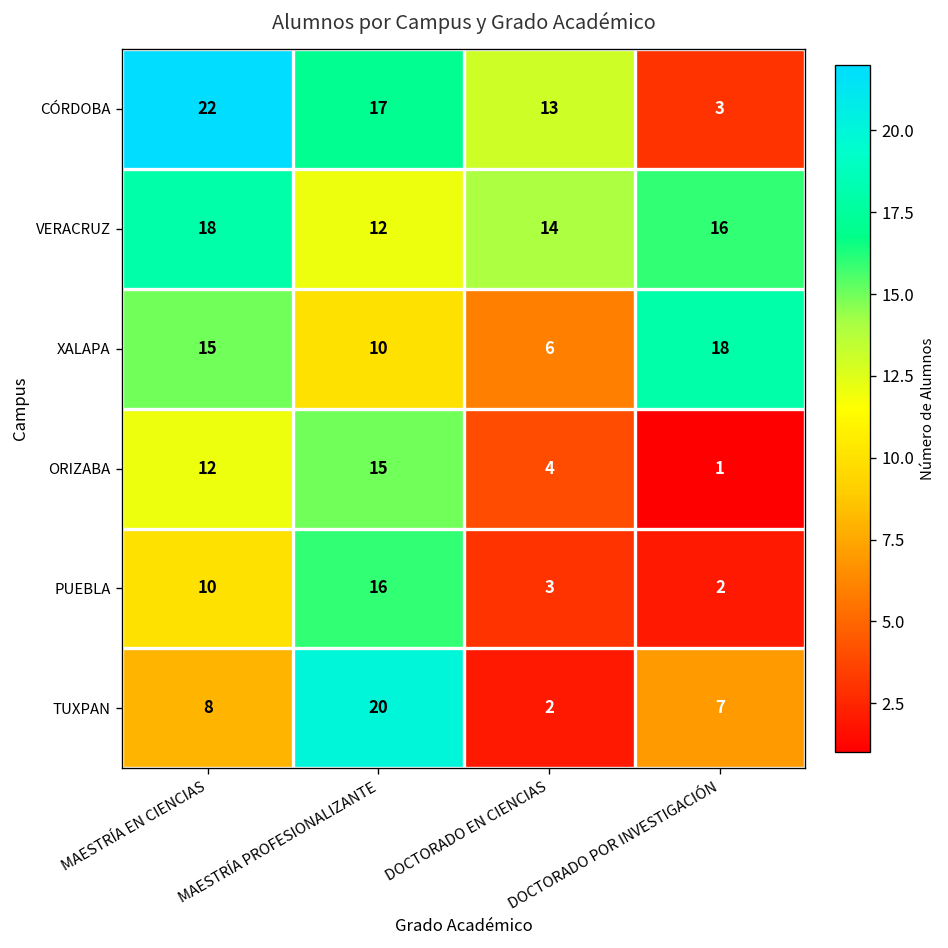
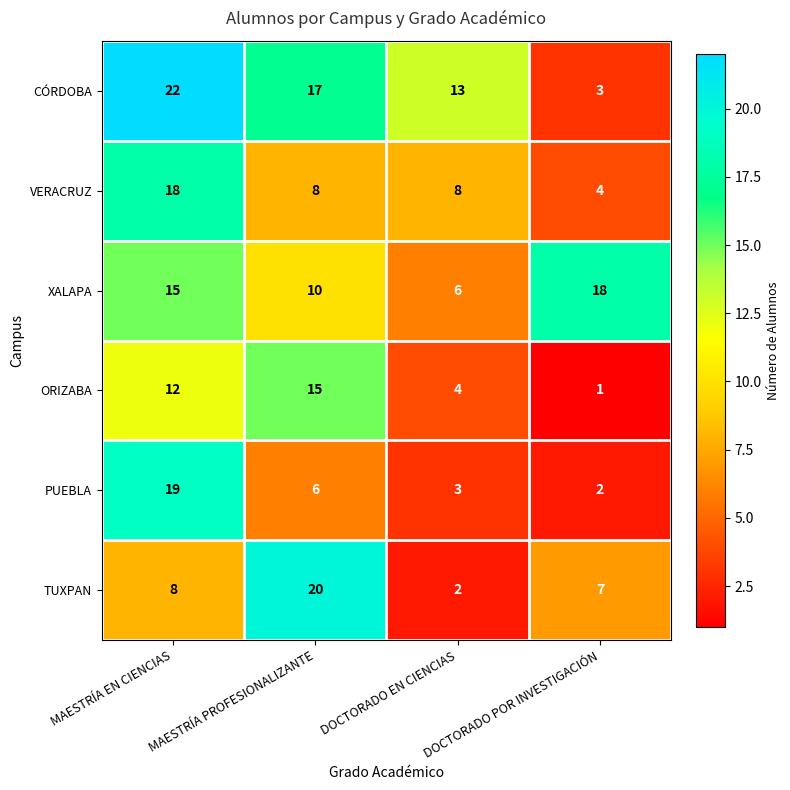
  {
    "CÓRDOBA": {
      "MAESTRÍA EN CIENCIAS": 22,
      "MAESTRÍA PROFESIONALIZANTE": 17,
      "DOCTORADO EN CIENCIAS": 13,
      "DOCTORADO POR INVESTIGACIÓN": 3
    },
    "VERACRUZ": {
      "MAESTRÍA EN CIENCIAS": 18,
-     "MAESTRÍA PROFESIONALIZANTE": 12,
-     "DOCTORADO EN CIENCIAS": 14,
-     "DOCTORADO POR INVESTIGACIÓN": 16
+     "MAESTRÍA PROFESIONALIZANTE": 8,
+     "DOCTORADO EN CIENCIAS": 8,
+     "DOCTORADO POR INVESTIGACIÓN": 4
    },
    "XALAPA": {
      "MAESTRÍA EN CIENCIAS": 15,
      "MAESTRÍA PROFESIONALIZANTE": 10,
      "DOCTORADO EN CIENCIAS": 6,
      "DOCTORADO POR INVESTIGACIÓN": 18
    },
    "ORIZABA": {
      "MAESTRÍA EN CIENCIAS": 12,
      "MAESTRÍA PROFESIONALIZANTE": 15,
      "DOCTORADO EN CIENCIAS": 4,
      "DOCTORADO POR INVESTIGACIÓN": 1
    },
    "PUEBLA": {
-     "MAESTRÍA EN CIENCIAS": 10,
-     "MAESTRÍA PROFESIONALIZANTE": 16,
+     "MAESTRÍA EN CIENCIAS": 19,
+     "MAESTRÍA PROFESIONALIZANTE": 6,
      "DOCTORADO EN CIENCIAS": 3,
      "DOCTORADO POR INVESTIGACIÓN": 2
    },
    "TUXPAN": {
      "MAESTRÍA EN CIENCIAS": 8,
      "MAESTRÍA PROFESIONALIZANTE": 20,
      "DOCTORADO EN CIENCIAS": 2,
      "DOCTORADO POR INVESTIGACIÓN": 7
    }
  }
